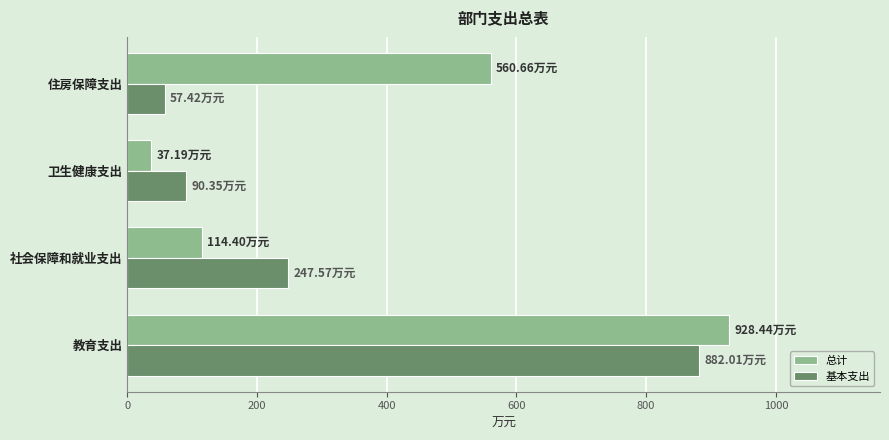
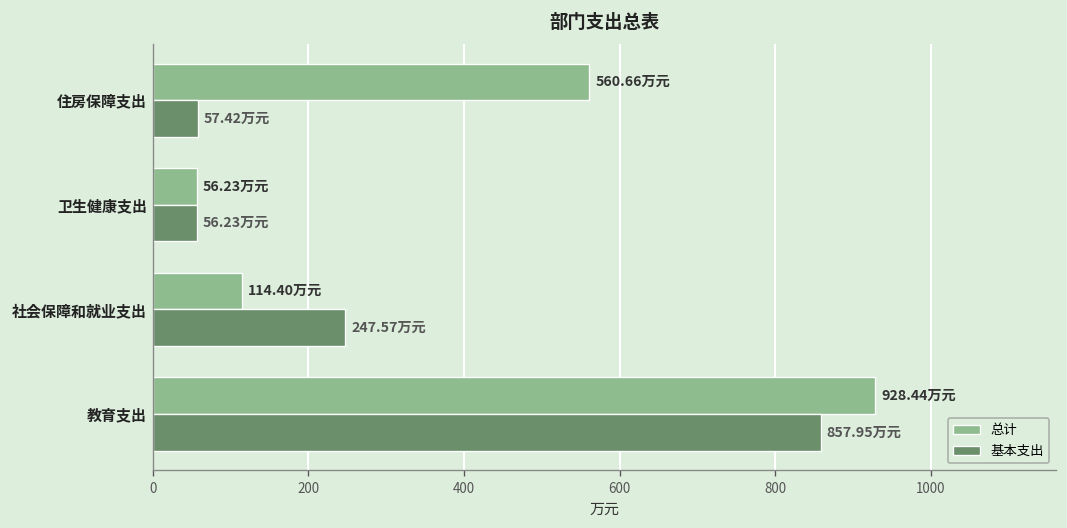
  {
    "总计": {
      "住房保障支出": 560.66,
-     "卫生健康支出": 37.19,
+     "卫生健康支出": 56.23,
      "社会保障和就业支出": 114.40,
      "教育支出": 928.44
    },
    "基本支出": {
      "住房保障支出": 57.42,
-     "卫生健康支出": 90.35,
+     "卫生健康支出": 56.23,
      "社会保障和就业支出": 247.57,
-     "教育支出": 882.01
+     "教育支出": 857.95
    }
  }
